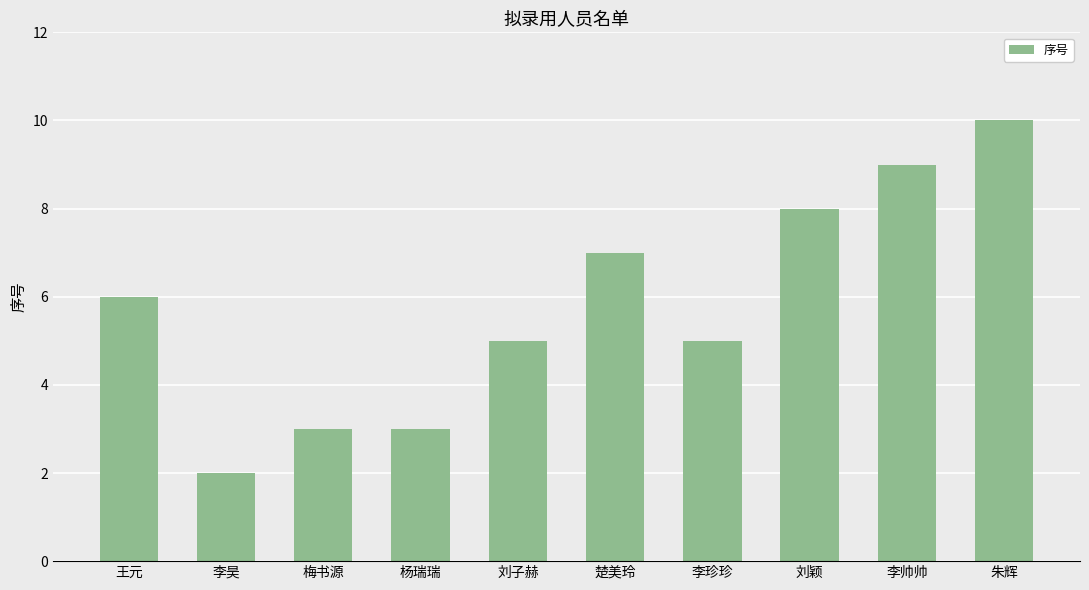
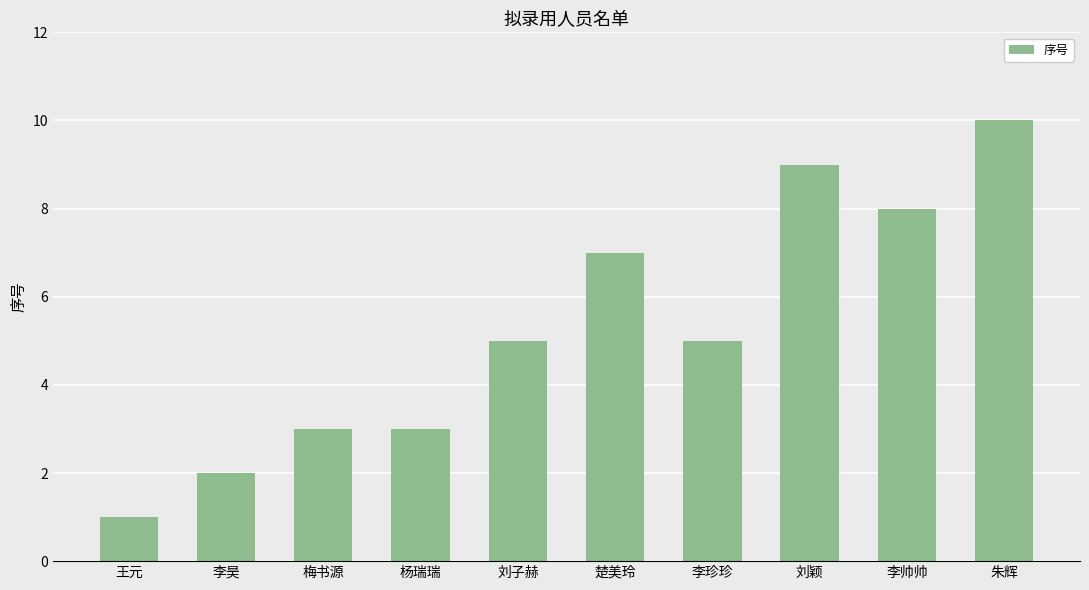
  {
-   "王元": 6,
+   "王元": 1,
    "李昊": 2,
    "梅书源": 3,
    "杨瑞瑞": 3,
    "刘子赫": 5,
    "楚美玲": 7,
    "李珍珍": 5,
-   "刘颖": 8,
-   "李帅帅": 9,
+   "刘颖": 9,
+   "李帅帅": 8,
    "朱辉": 10
  }
